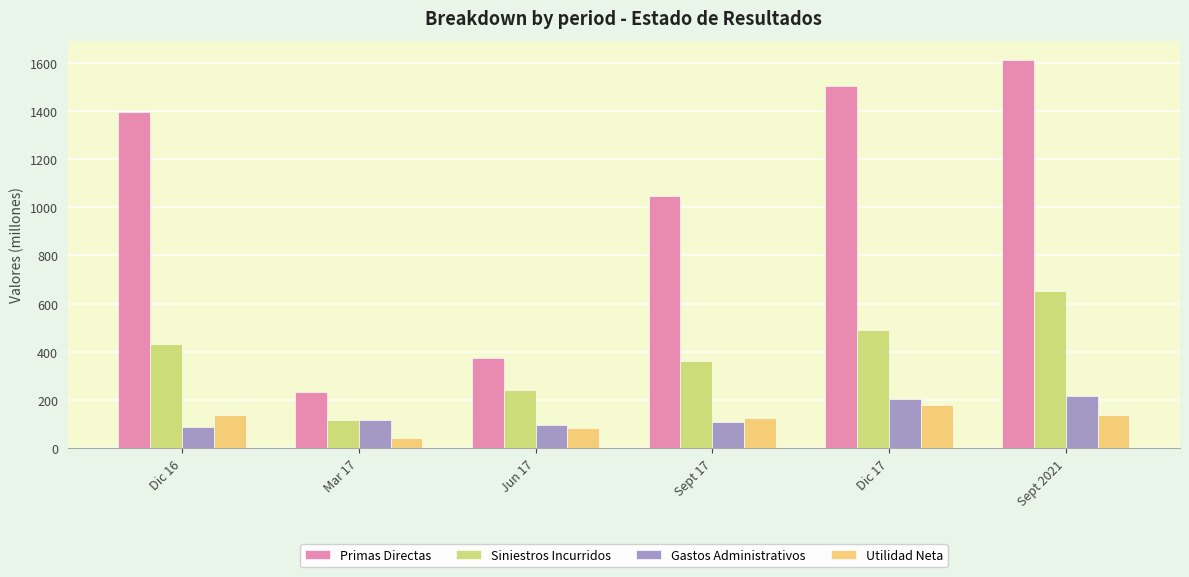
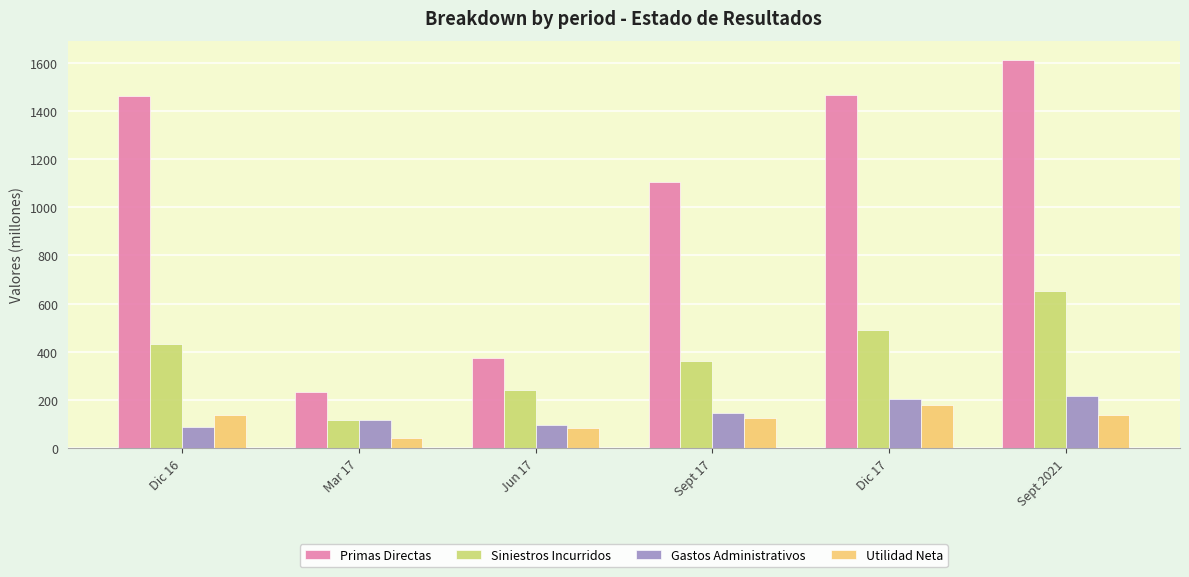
  {
    "Primas Directas": {
-     "Dic 16": 1400,
+     "Dic 16": 1460,
      "Mar 17": 240,
      "Jun 17": 380,
-     "Sept 17": 1050,
-     "Dic 17": 1500,
+     "Sept 17": 1110,
+     "Dic 17": 1470,
      "Sept 2021": 1610
    },
    "Gastos Administrativos": {
      "Dic 16": 90,
      "Mar 17": 120,
      "Jun 17": 100,
-     "Sept 17": 110,
+     "Sept 17": 140,
      "Dic 17": 200,
      "Sept 2021": 220
    }
  }
